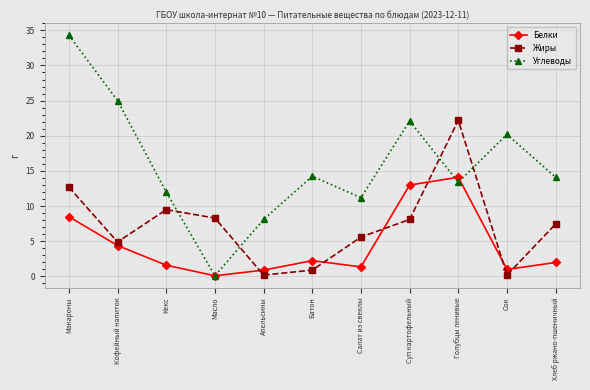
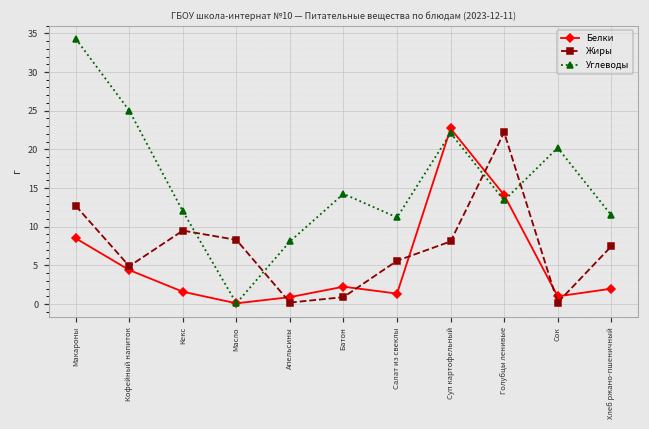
  {
    "Белки": {
      "Макароны": 9,
      "Кофейный напиток": 4,
      "Кекс": 2,
      "Апельсины": 1,
      "Батон": 2,
      "Салат из свеклы": 1,
-     "Суп картофельный": 13,
+     "Суп картофельный": 23,
      "Голубцы ленивые": 14,
      "Сок": 1,
      "Хлеб ржано-пшеничный": 2
    },
    "Жиры": {
      "Макароны": 13,
      "Кофейный напиток": 5,
      "Кекс": 10,
      "Масло": 8,
      "Апельсины": 0,
      "Батон": 1,
      "Салат из свеклы": 6,
      "Суп картофельный": 8,
      "Голубцы ленивые": 22,
      "Сок": 0,
      "Хлеб ржано-пшеничный": 7
    },
    "Углеводы": {
      "Макароны": 34,
      "Кофейный напиток": 25,
      "Кекс": 12,
      "Апельсины": 8,
      "Батон": 14,
      "Салат из свеклы": 11,
      "Суп картофельный": 22,
      "Голубцы ленивые": 13,
      "Сок": 20,
-     "Хлеб ржано-пшеничный": 14
+     "Хлеб ржано-пшеничный": 12
    }
  }
